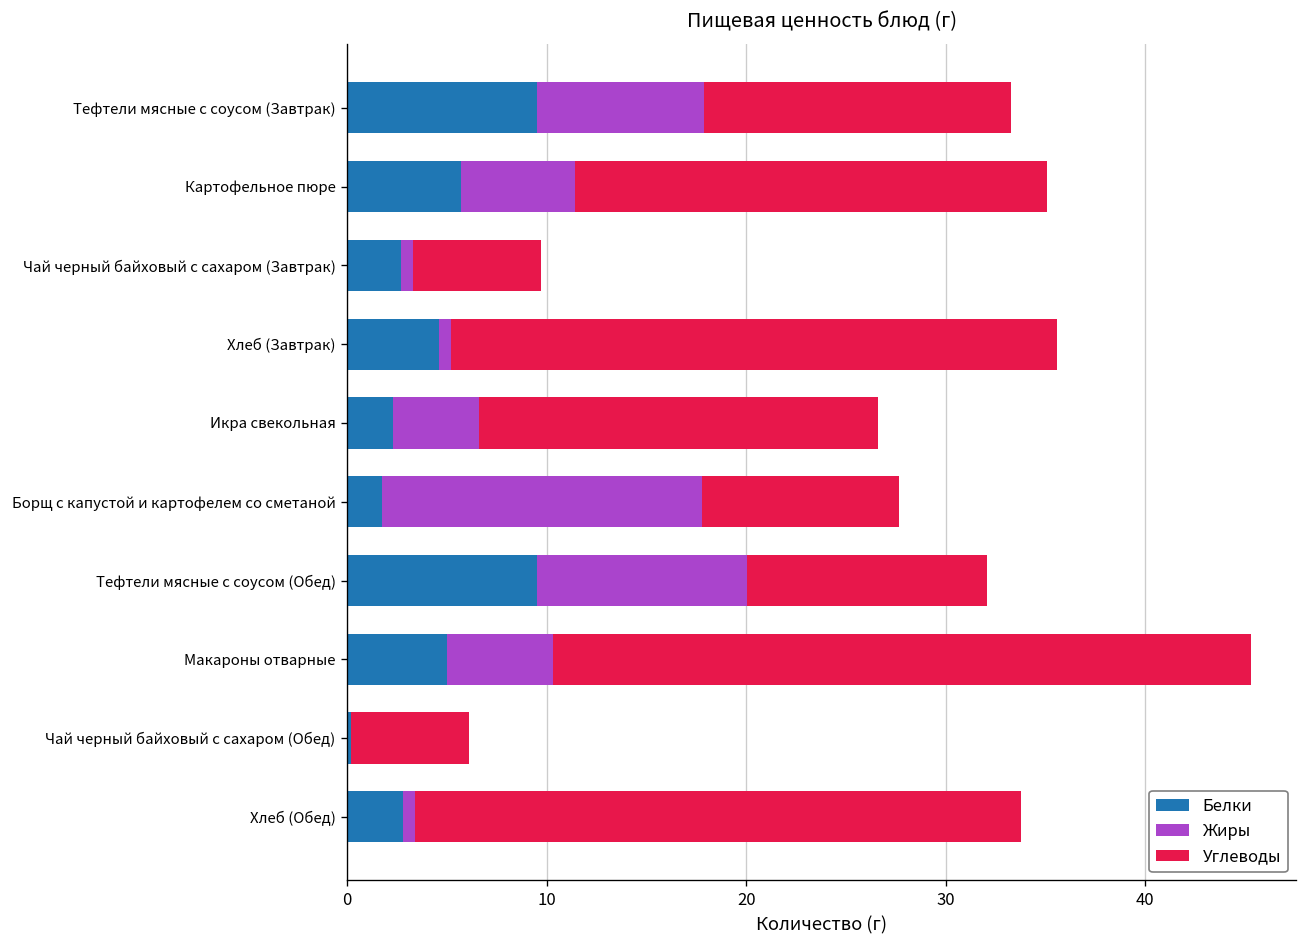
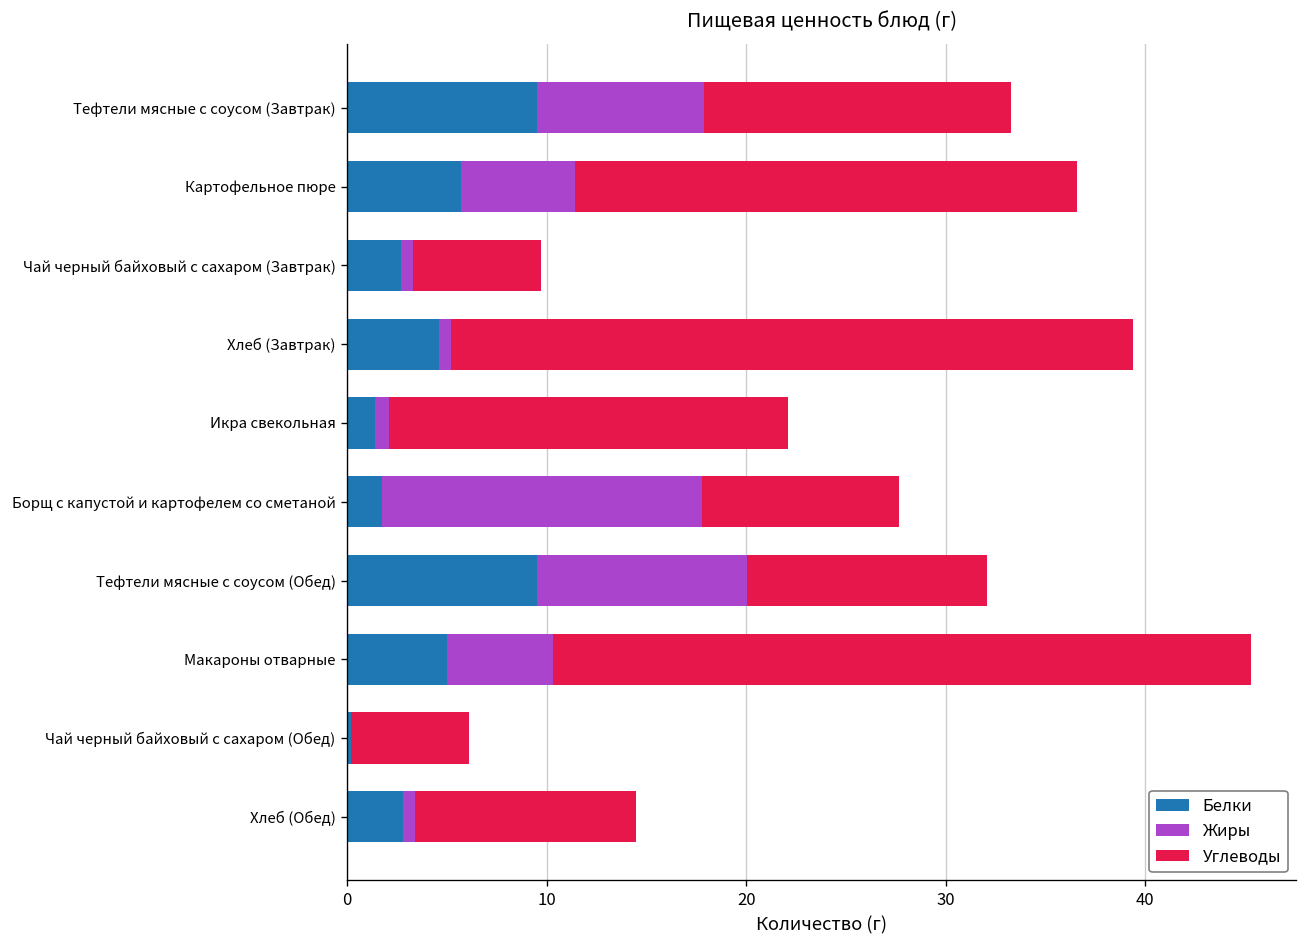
  {
    "Белки": {
      "Тефтели мясные с соусом (Завтрак)": 9.5,
      "Картофельное пюре": 5.7,
      "Чай черный байховый с сахаром (Завтрак)": 2.7,
      "Хлеб (Завтрак)": 4.6,
-     "Икра свекольная": 2.3,
+     "Икра свекольная": 1.4,
      "Борщ с капустой и картофелем со сметаной": 1.7,
      "Тефтели мясные с соусом (Обед)": 9.5,
      "Макароны отварные": 5.0,
      "Чай черный байховый с сахаром (Обед)": 0.2,
      "Хлеб (Обед)": 2.8
    },
    "Жиры": {
      "Тефтели мясные с соусом (Завтрак)": 8.4,
      "Картофельное пюре": 5.7,
      "Чай черный байховый с сахаром (Завтрак)": 0.6,
      "Хлеб (Завтрак)": 0.6,
-     "Икра свекольная": 4.3,
+     "Икра свекольная": 0.7,
      "Борщ с капустой и картофелем со сметаной": 16.1,
      "Тефтели мясные с соусом (Обед)": 10.5,
      "Макароны отварные": 5.3,
      "Чай черный байховый с сахаром (Обед)": 0.0,
      "Хлеб (Обед)": 0.6
    },
    "Углеводы": {
      "Тефтели мясные с соусом (Завтрак)": 15.4,
-     "Картофельное пюре": 23.7,
+     "Картофельное пюре": 25.2,
      "Чай черный байховый с сахаром (Завтрак)": 6.4,
-     "Хлеб (Завтрак)": 30.4,
+     "Хлеб (Завтрак)": 34.2,
      "Икра свекольная": 20.0,
      "Борщ с капустой и картофелем со сметаной": 9.8,
      "Тефтели мясные с соусом (Обед)": 12.0,
      "Макароны отварные": 35.0,
      "Чай черный байховый с сахаром (Обед)": 5.9,
-     "Хлеб (Обед)": 30.4
+     "Хлеб (Обед)": 11.1
    }
  }
